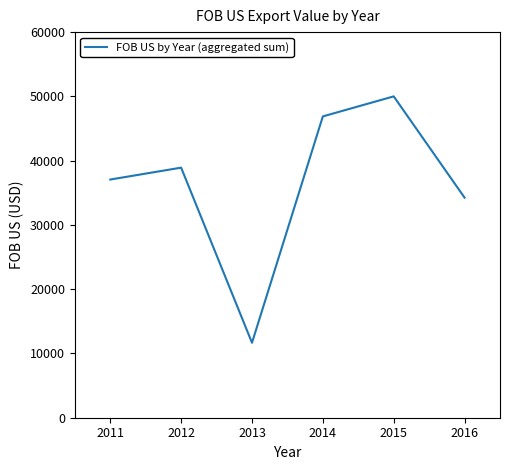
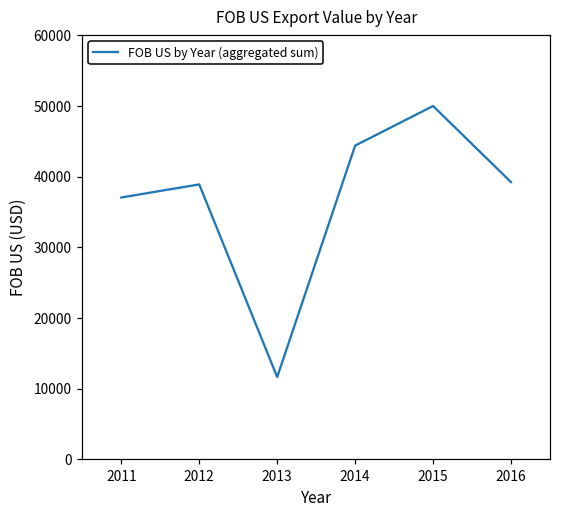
  {
    "2011": 37000,
    "2012": 39000,
    "2013": 12000,
-   "2014": 47000,
+   "2014": 44000,
    "2015": 50000,
-   "2016": 34000
+   "2016": 39000
  }
